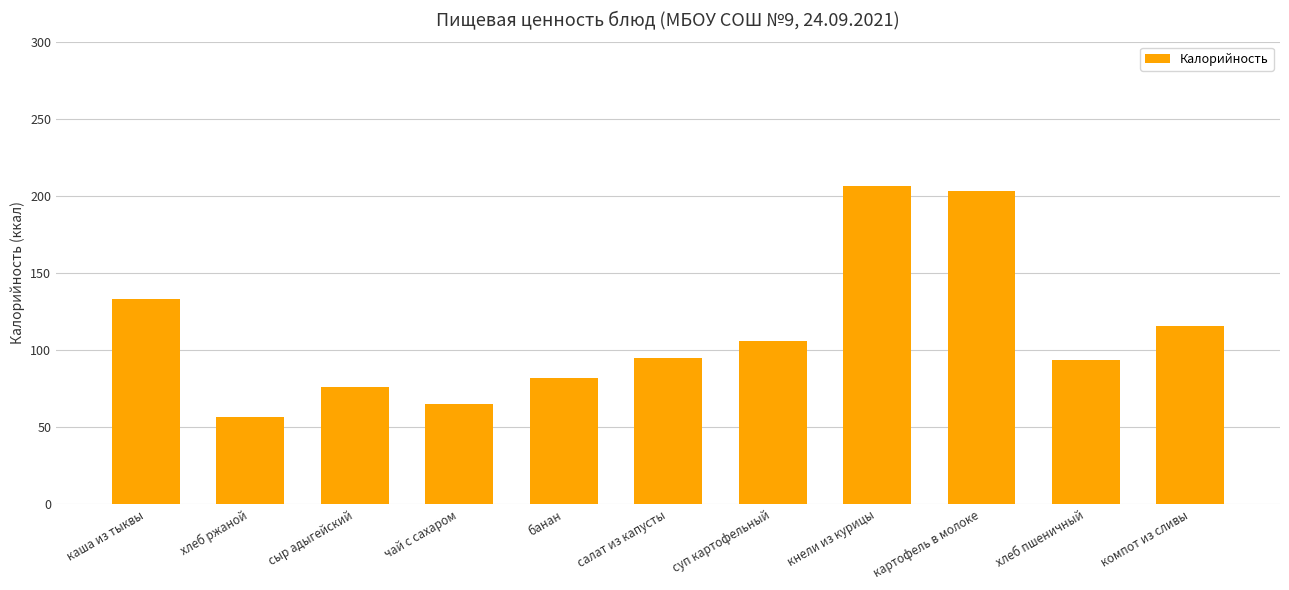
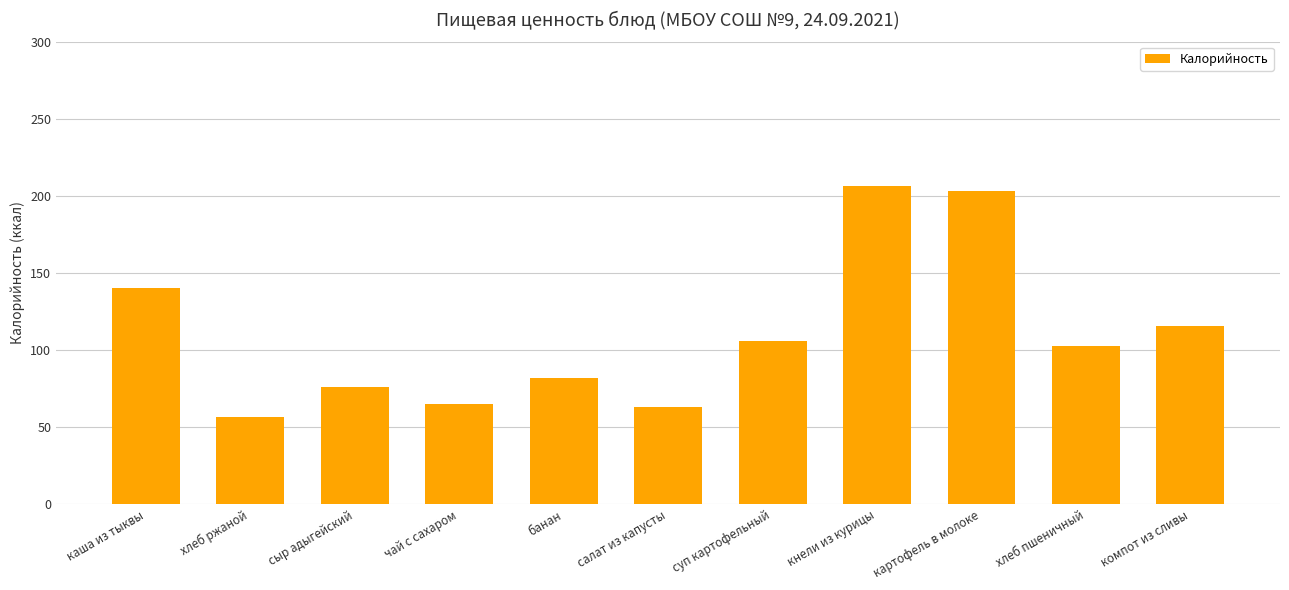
  {
-   "каша из тыквы": 133,
+   "каша из тыквы": 140,
    "хлеб ржаной": 57,
    "сыр адыгейский": 76,
    "чай с сахаром": 65,
    "банан": 82,
-   "салат из капусты": 95,
+   "салат из капусты": 63,
    "суп картофельный": 106,
    "кнели из курицы": 207,
    "картофель в молоке": 203,
-   "хлеб пшеничный": 94,
+   "хлеб пшеничный": 103,
    "компот из сливы": 116
  }
